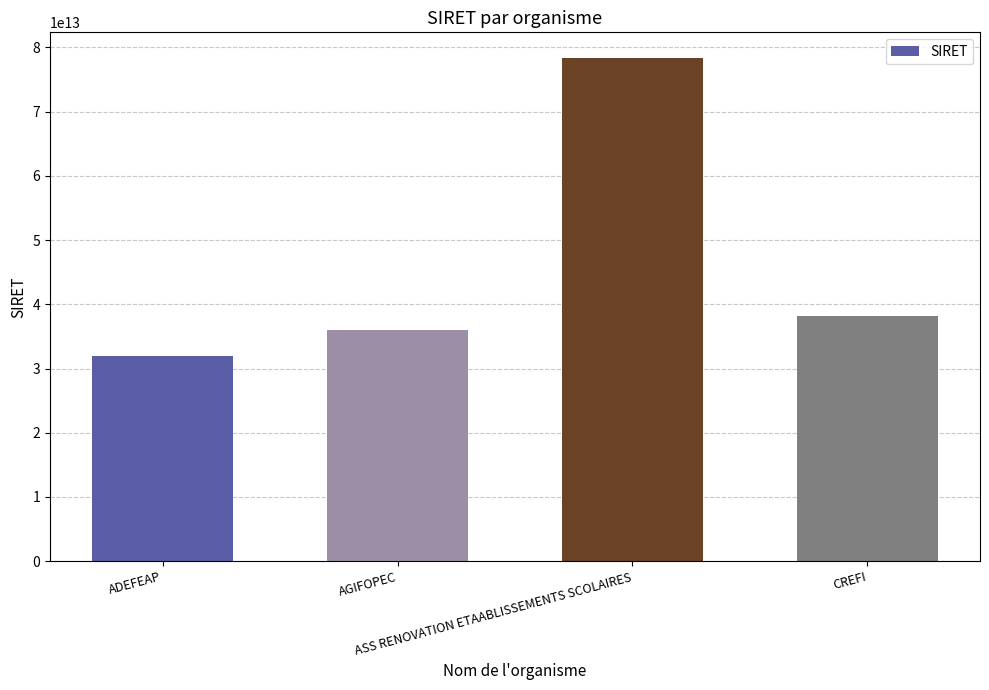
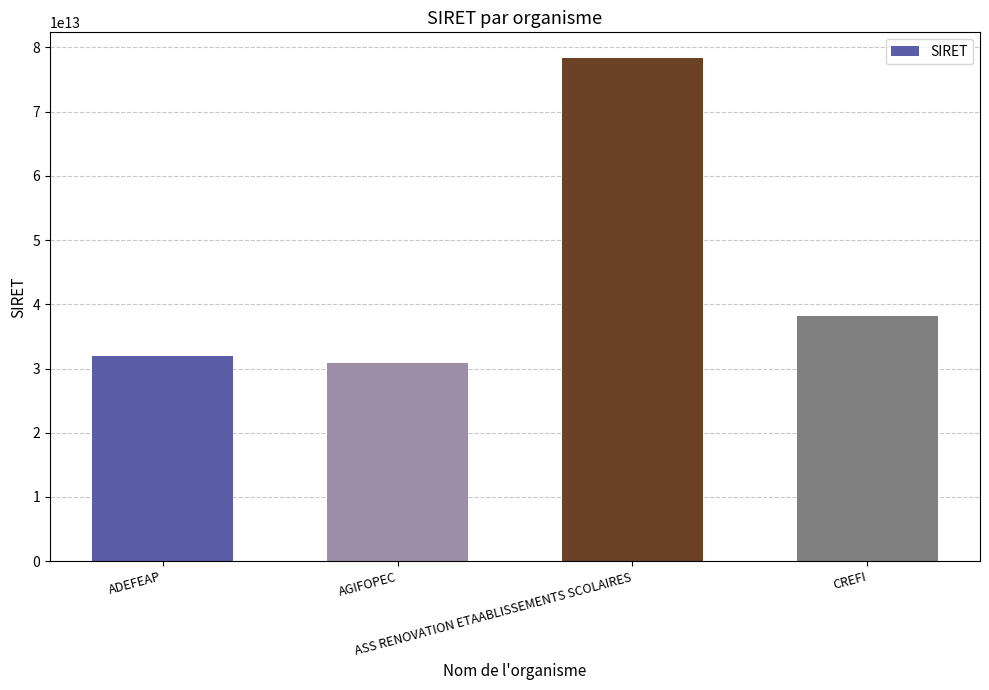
  {
    "ADEFEAP": 32000000000000,
-   "AGIFOPEC": 36000000000000,
+   "AGIFOPEC": 31000000000000,
    "ASS RENOVATION ETAABLISSEMENTS SCOLAIRES": 78000000000000,
    "CREFI": 38000000000000
  }
